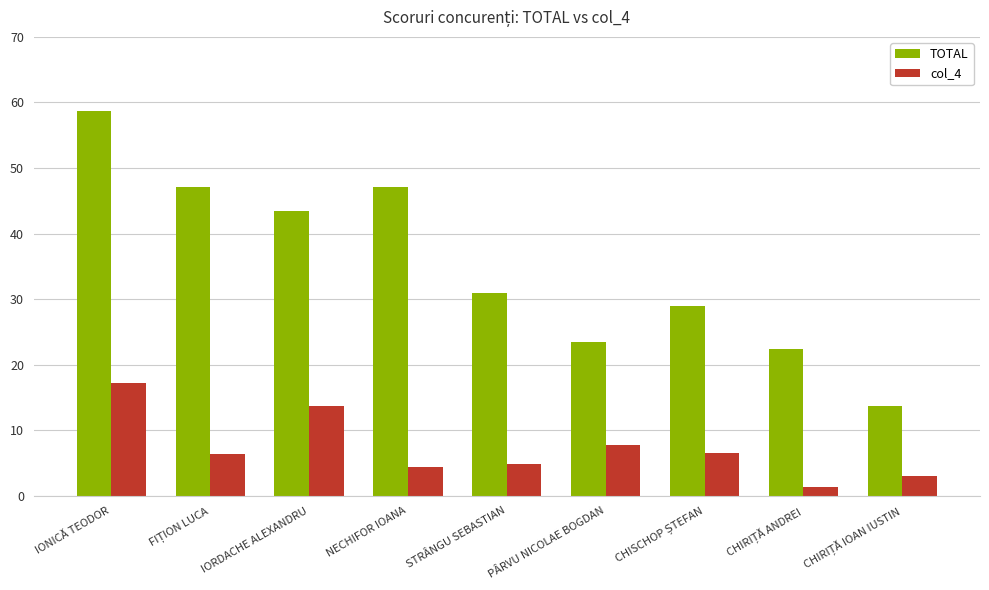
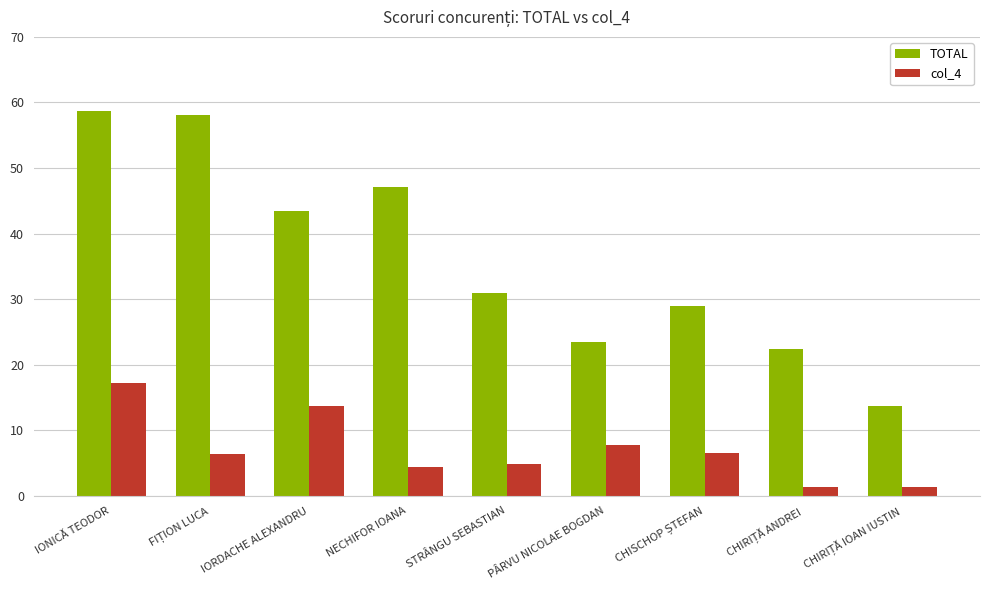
  {
    "TOTAL": {
      "IONICĂ TEODOR": 59,
-     "FIȚION LUCA": 47,
+     "FIȚION LUCA": 58,
      "IORDACHE ALEXANDRU": 43,
      "NECHIFOR IOANA": 47,
      "STRÂNGU SEBASTIAN": 31,
      "PÂRVU NICOLAE BOGDAN": 23,
      "CHISCHOP ȘTEFAN": 29,
      "CHIRIȚĂ ANDREI": 22,
      "CHIRIȚĂ IOAN IUSTIN": 14
    },
    "col_4": {
      "IONICĂ TEODOR": 17,
      "FIȚION LUCA": 6,
      "IORDACHE ALEXANDRU": 14,
      "NECHIFOR IOANA": 4,
      "STRÂNGU SEBASTIAN": 5,
      "PÂRVU NICOLAE BOGDAN": 8,
      "CHISCHOP ȘTEFAN": 7,
      "CHIRIȚĂ ANDREI": 1,
-     "CHIRIȚĂ IOAN IUSTIN": 3
+     "CHIRIȚĂ IOAN IUSTIN": 1
    }
  }
